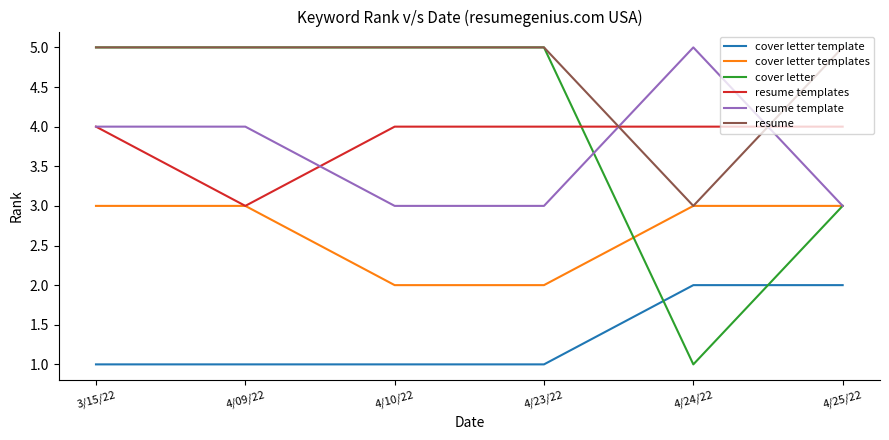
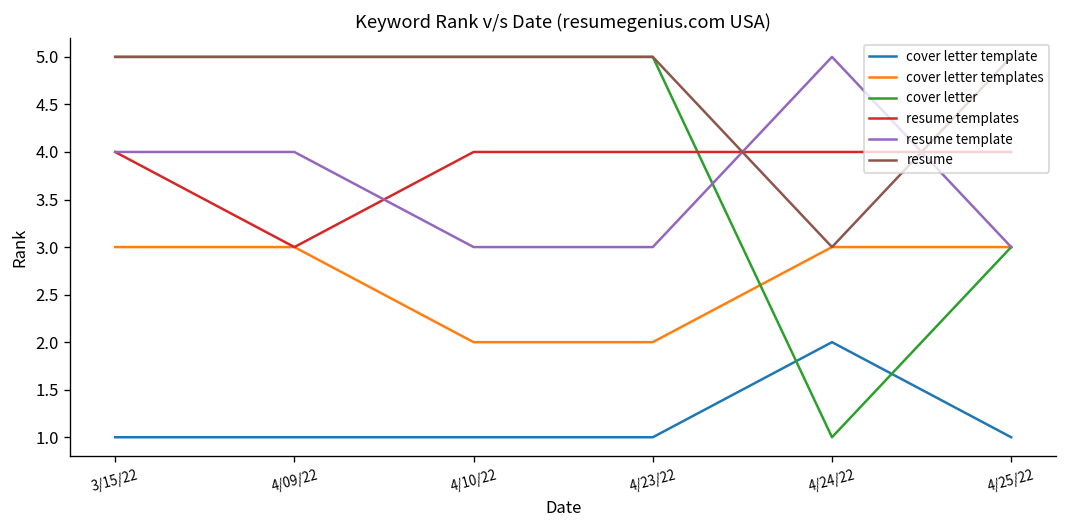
  {
    "cover letter template": {
      "3/15/22": 1,
      "4/09/22": 1,
      "4/10/22": 1,
      "4/23/22": 1,
      "4/24/22": 2,
-     "4/25/22": 2
+     "4/25/22": 1
    },
    "cover letter templates": {
      "3/15/22": 3,
      "4/10/22": 2,
      "4/23/22": 2
    },
    "cover letter": {
      "4/24/22": 1
    },
    "resume templates": {
      "4/10/22": 4,
      "4/23/22": 4,
      "4/24/22": 4
    },
    "resume template": {
      "4/09/22": 4,
      "4/10/22": 3,
      "4/23/22": 3,
      "4/24/22": 5
    }
  }
